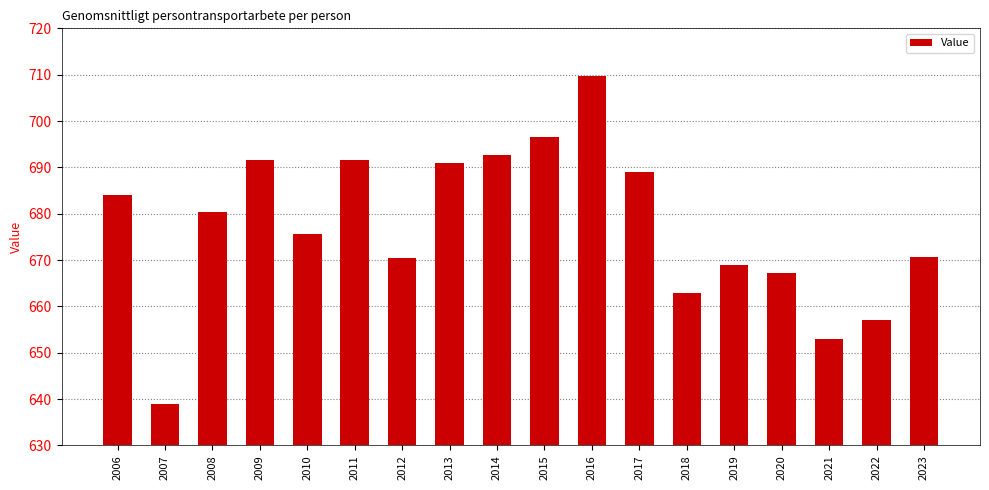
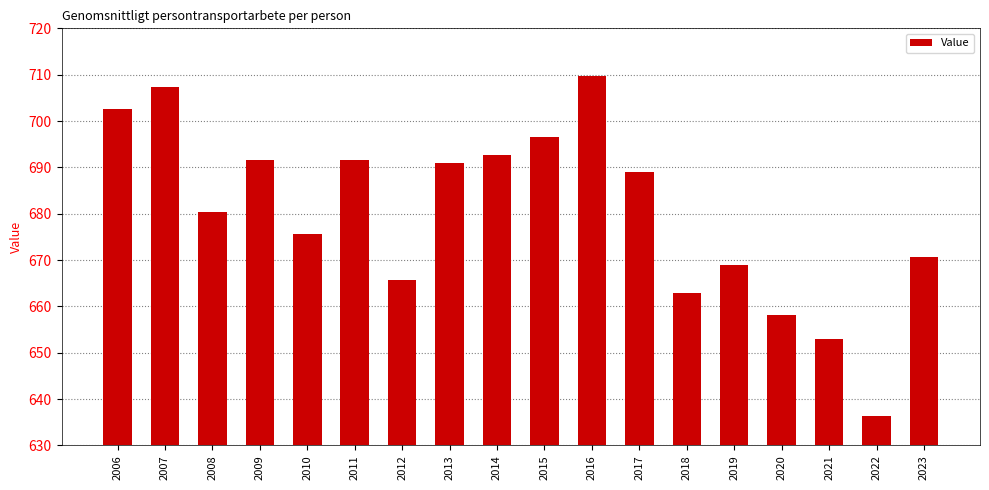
  {
-   "2006": 684,
-   "2007": 639,
+   "2006": 703,
+   "2007": 707,
    "2008": 680,
    "2009": 691,
    "2010": 676,
    "2011": 692,
-   "2012": 671,
+   "2012": 666,
    "2013": 691,
    "2014": 693,
    "2015": 697,
    "2016": 710,
    "2017": 689,
    "2018": 663,
    "2019": 669,
-   "2020": 667,
+   "2020": 658,
    "2021": 653,
-   "2022": 657,
+   "2022": 636,
    "2023": 671
  }
